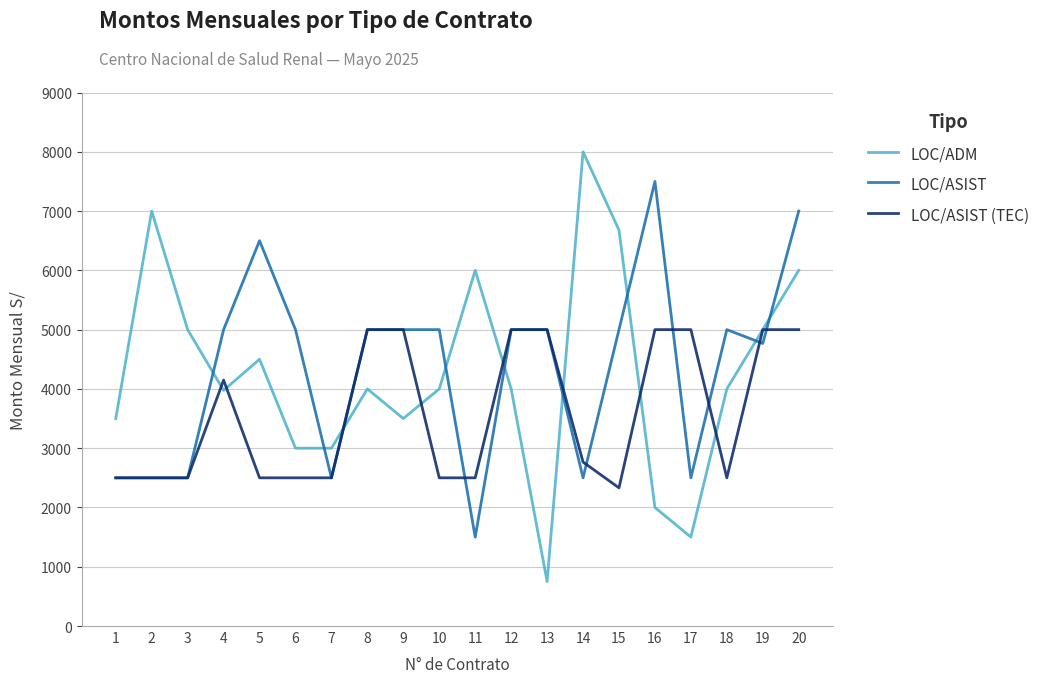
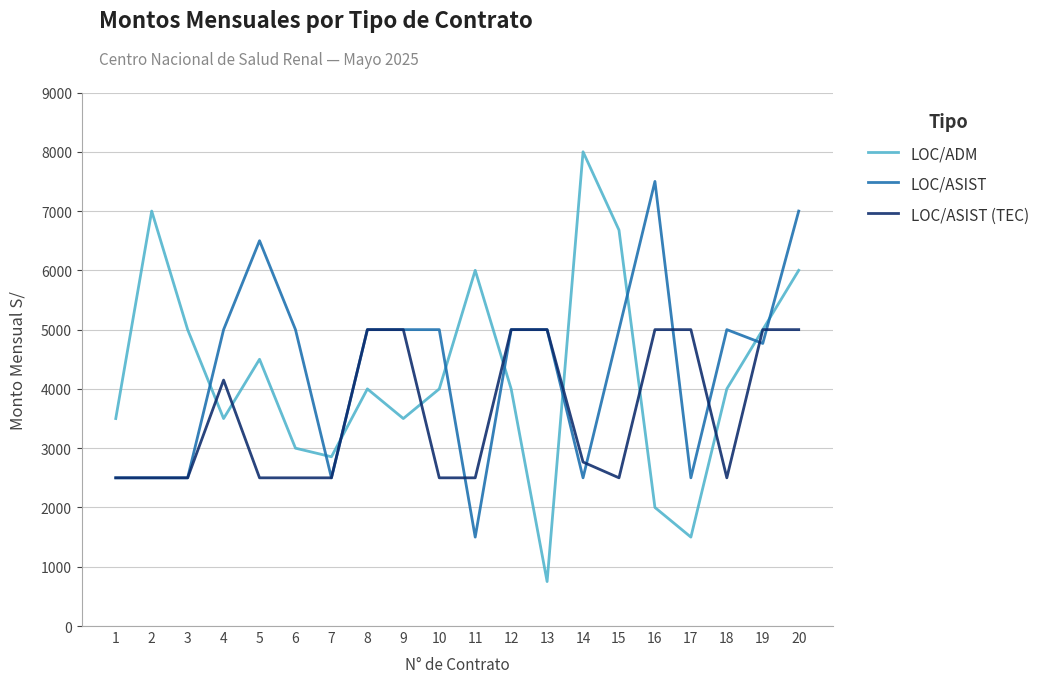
  {
    "LOC/ADM": {
      "1": 3500,
      "2": 7000,
      "3": 5000,
-     "4": 4000,
+     "4": 3500,
      "5": 4500,
      "6": 3000,
-     "7": 3000,
+     "7": 2900,
      "8": 4000,
      "9": 3500,
      "10": 4000,
      "11": 6000,
      "12": 4000,
      "13": 800,
      "14": 8000,
      "15": 6700,
      "16": 2000,
      "17": 1500,
      "18": 4000,
      "20": 6000
    },
    "LOC/ASIST": {
      "4": 5000,
      "5": 6500,
      "6": 5000,
      "10": 5000,
      "11": 1500,
      "14": 2500,
      "15": 5000,
      "16": 7500,
      "17": 2500,
      "18": 5000,
      "19": 4800,
      "20": 7000
    },
    "LOC/ASIST (TEC)": {
      "4": 4100,
      "5": 2500,
      "6": 2500,
      "10": 2500,
      "11": 2500,
      "14": 2800,
-     "15": 2300,
+     "15": 2500,
      "16": 5000,
      "17": 5000,
      "18": 2500,
      "20": 5000
    }
  }
